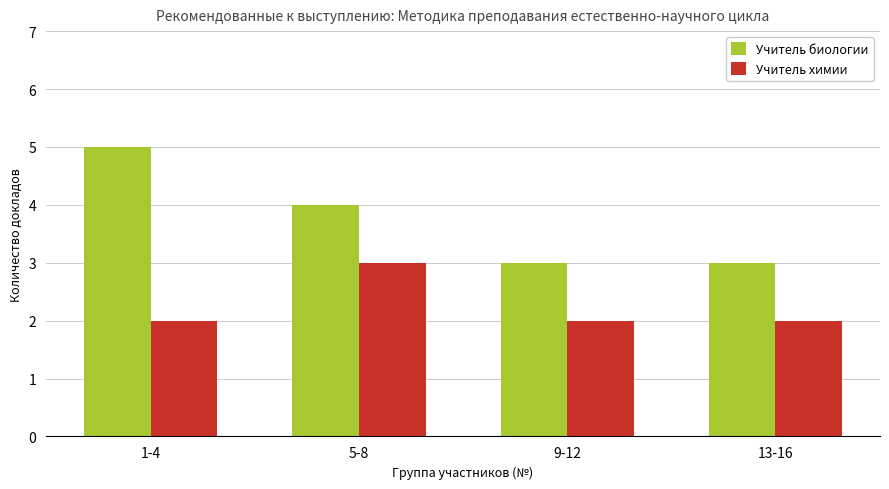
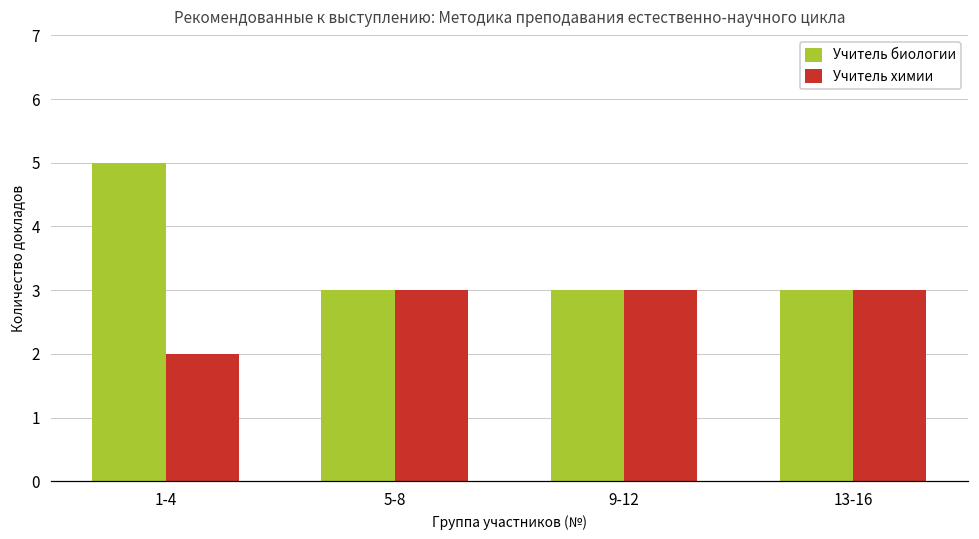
  {
    "Учитель биологии": {
      "1-4": 5,
-     "5-8": 4,
+     "5-8": 3,
      "9-12": 3,
      "13-16": 3
    },
    "Учитель химии": {
      "1-4": 2,
      "5-8": 3,
-     "9-12": 2,
-     "13-16": 2
+     "9-12": 3,
+     "13-16": 3
    }
  }
